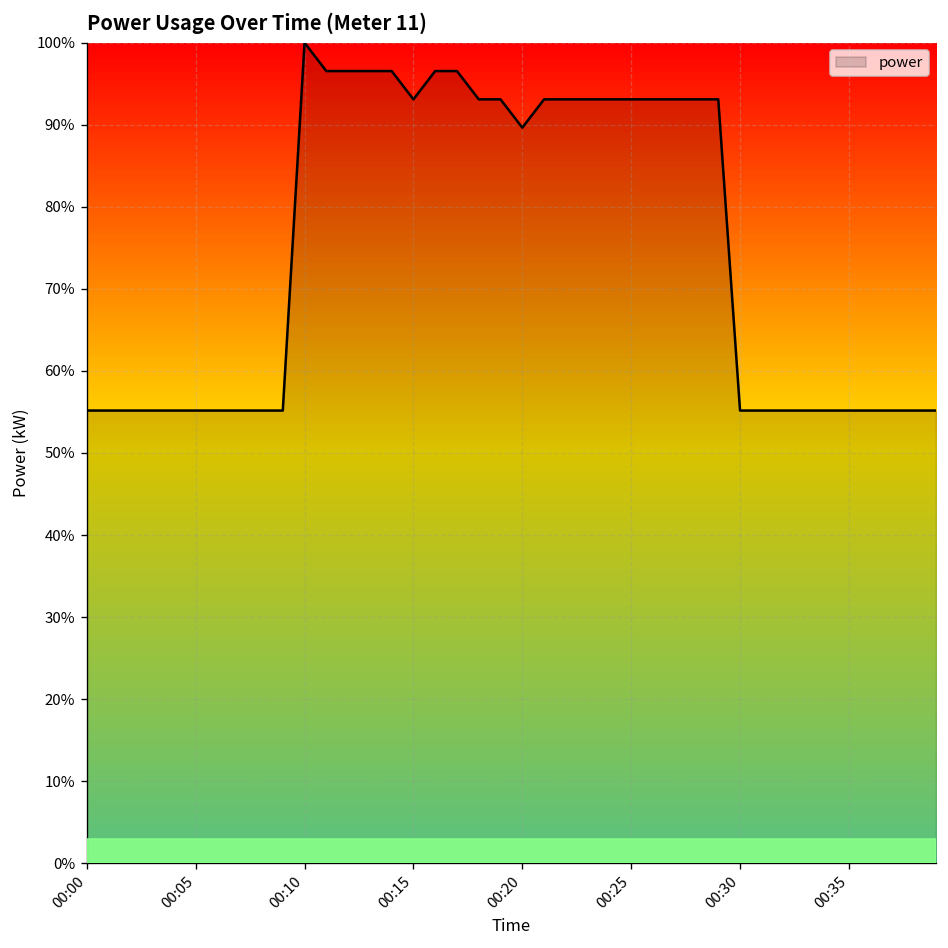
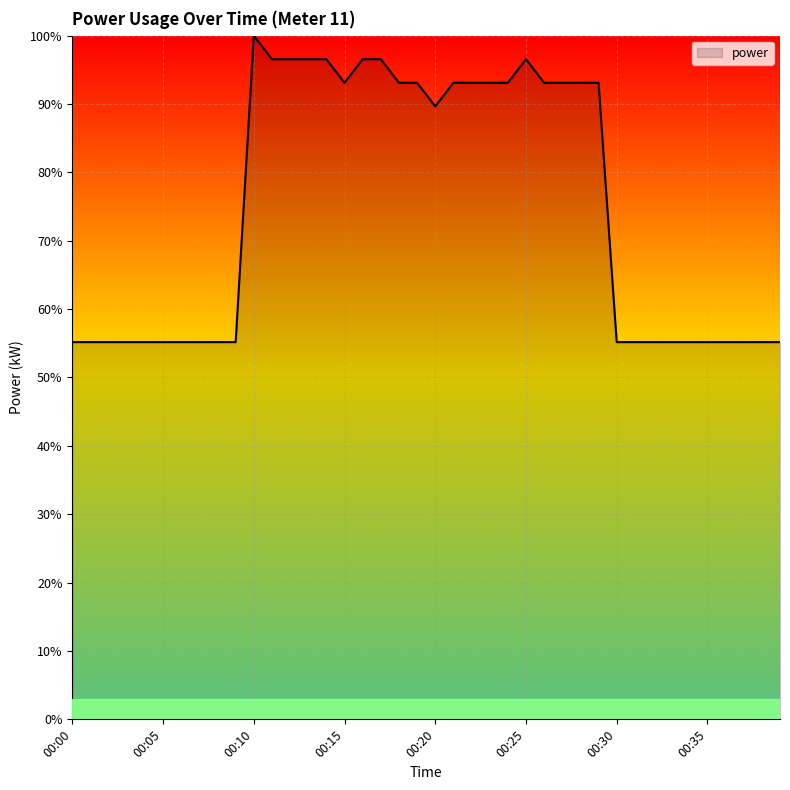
  {
    "00:00": "55%",
    "00:05": "55%",
    "00:10": "100%",
    "00:15": "93%",
    "00:20": "90%",
-   "00:25": "93%",
+   "00:25": "97%",
    "00:30": "55%",
    "00:35": "55%"
  }
